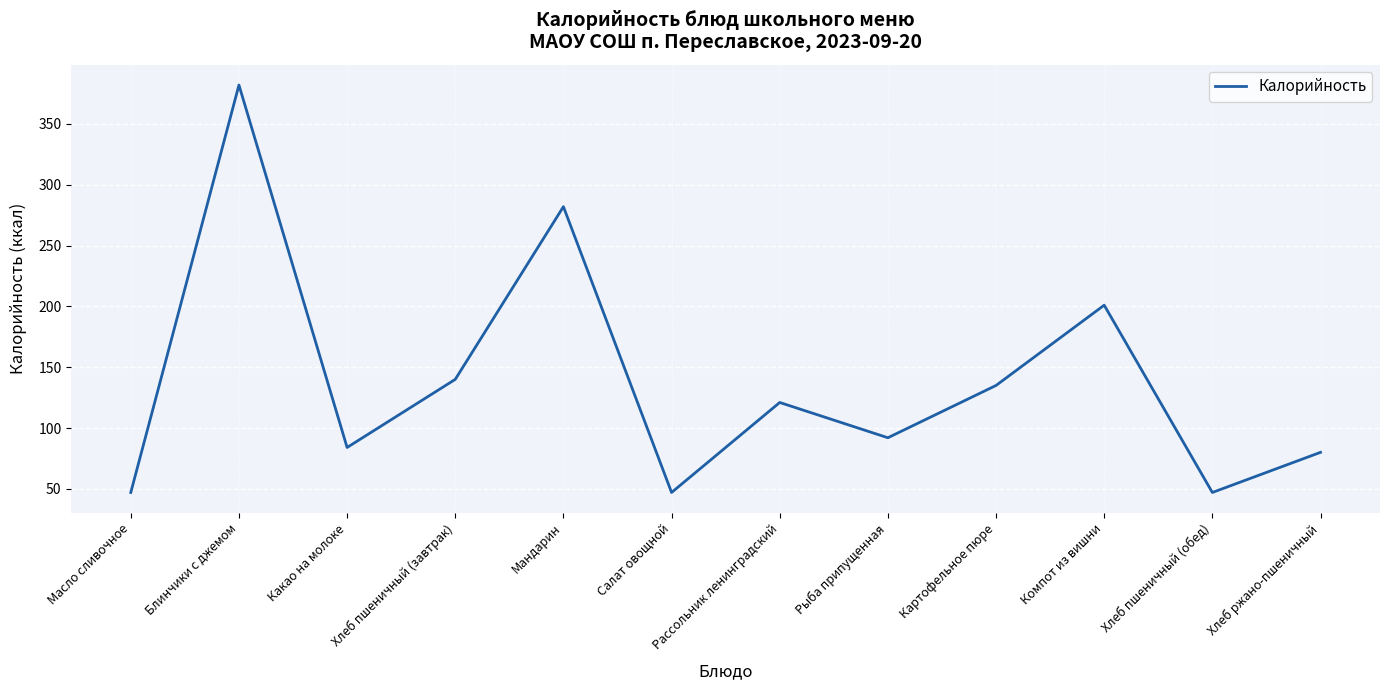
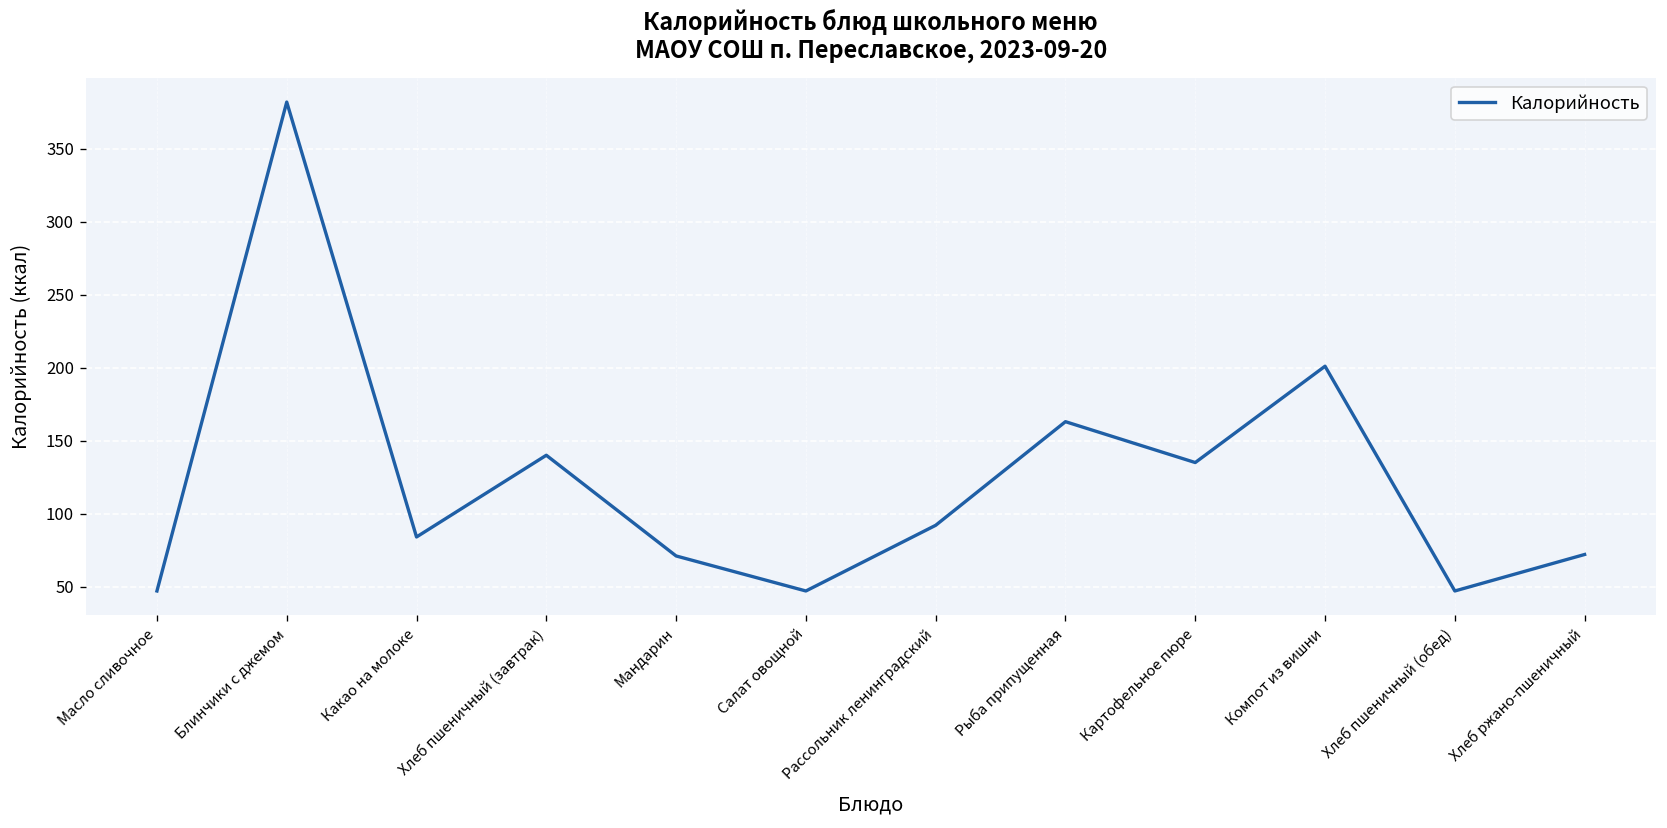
  {
    "Масло сливочное": 47,
    "Блинчики с джемом": 382,
    "Какао на молоке": 84,
    "Хлеб пшеничный (завтрак)": 140,
-   "Мандарин": 282,
+   "Мандарин": 71,
    "Салат овощной": 47,
-   "Рассольник ленинградский": 121,
-   "Рыба припущенная": 92,
+   "Рассольник ленинградский": 92,
+   "Рыба припущенная": 163,
    "Картофельное пюре": 135,
    "Компот из вишни": 201,
    "Хлеб пшеничный (обед)": 47,
-   "Хлеб ржано-пшеничный": 80
+   "Хлеб ржано-пшеничный": 72
  }
